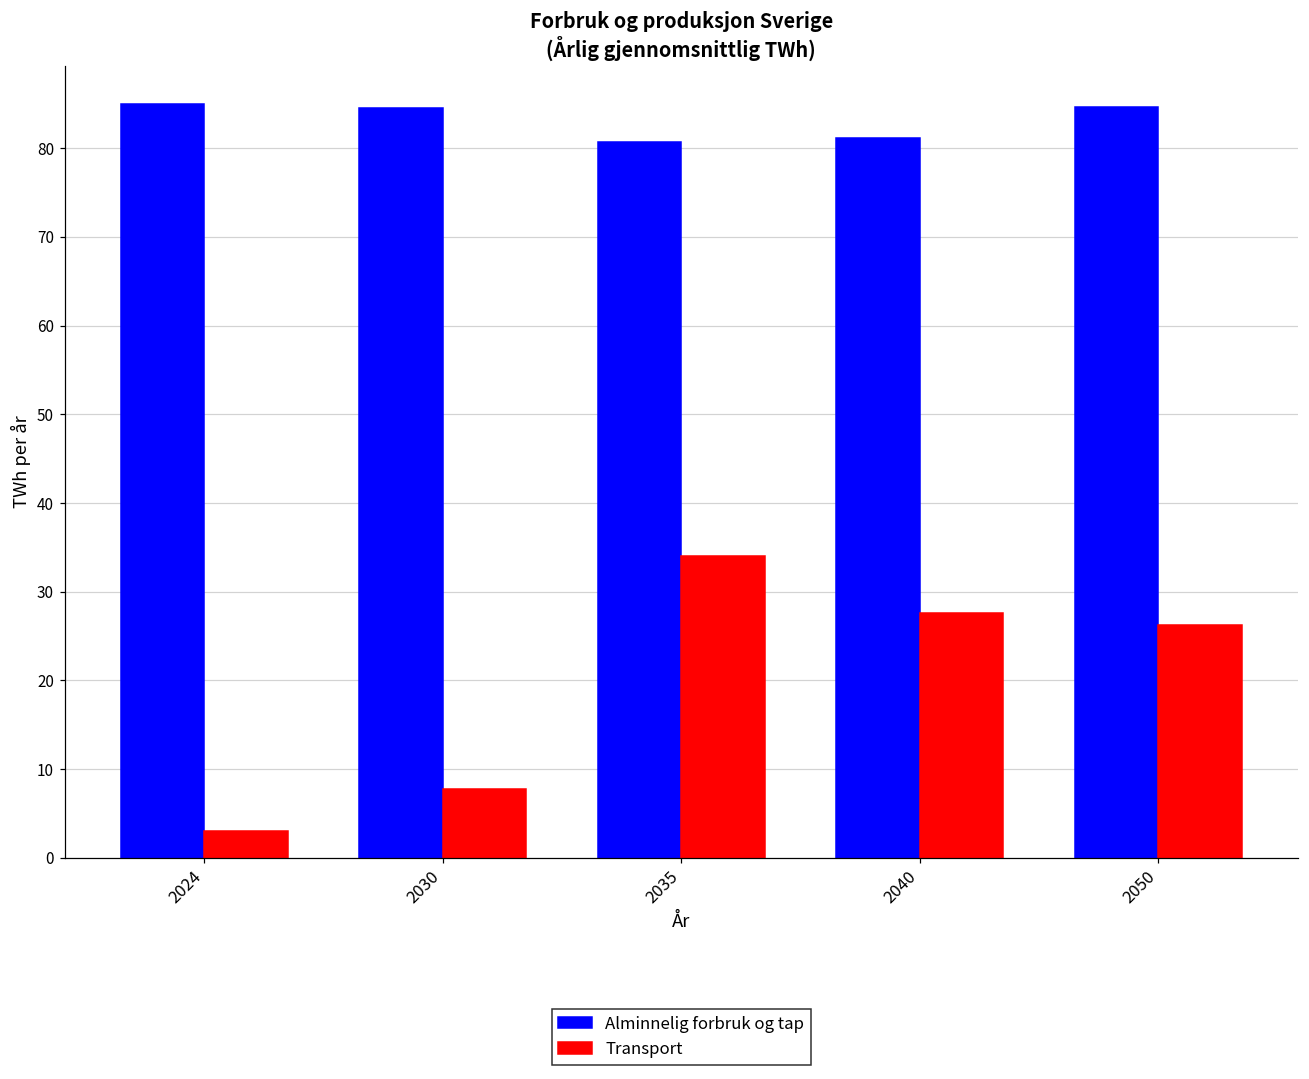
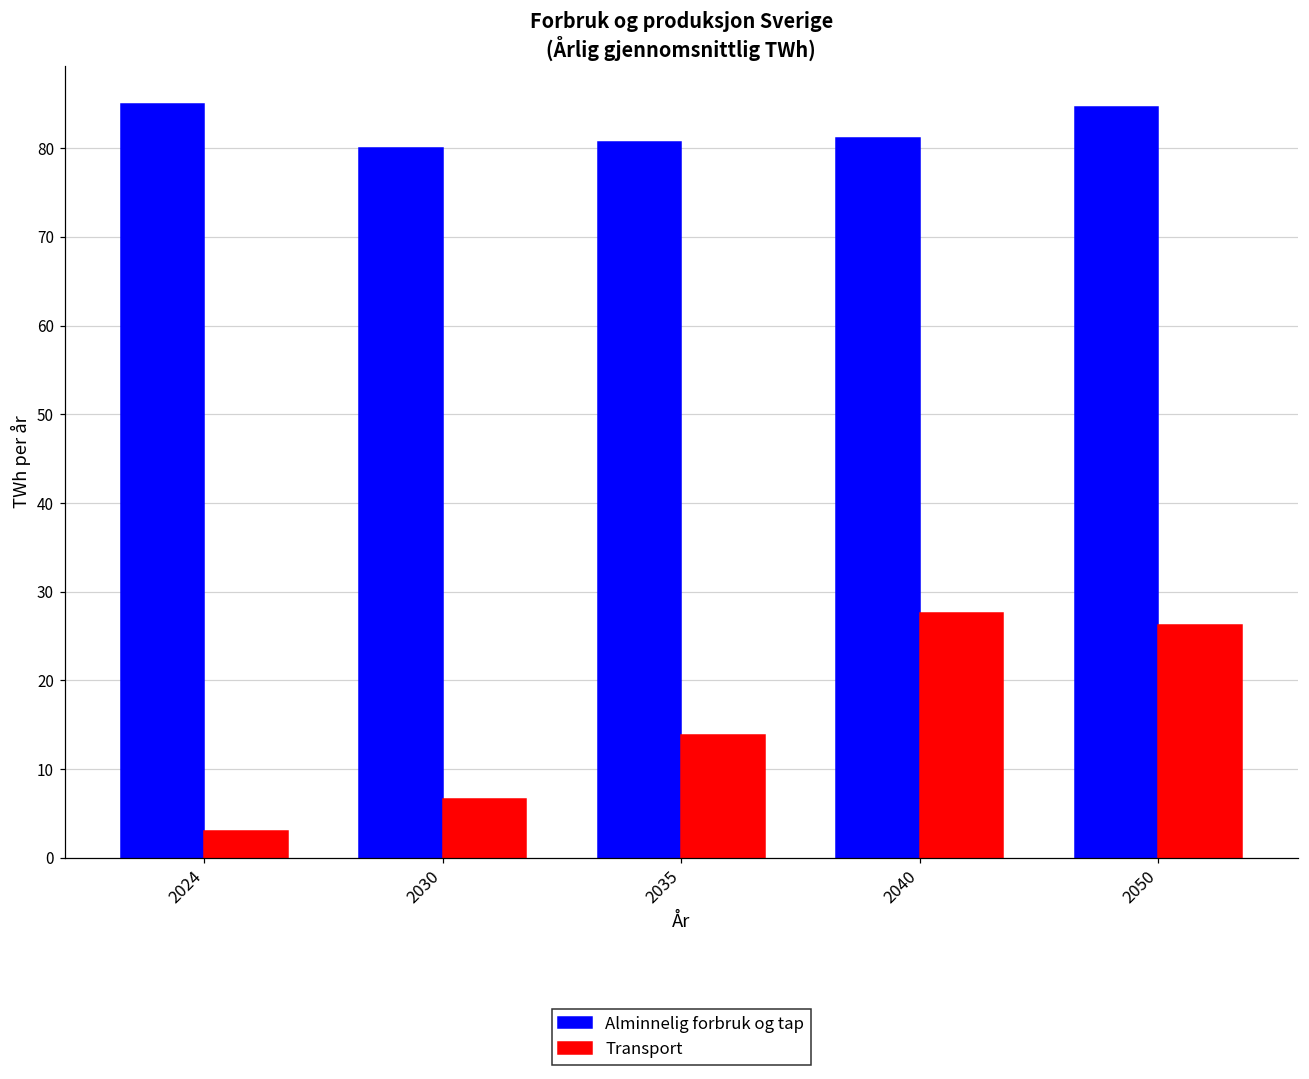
  {
    "Alminnelig forbruk og tap": {
      "2024": 85,
-     "2030": 85,
+     "2030": 80,
      "2035": 81,
      "2040": 81,
      "2050": 85
    },
    "Transport": {
      "2024": 3,
-     "2030": 8,
-     "2035": 34,
+     "2030": 7,
+     "2035": 14,
      "2040": 28,
      "2050": 26
    }
  }
